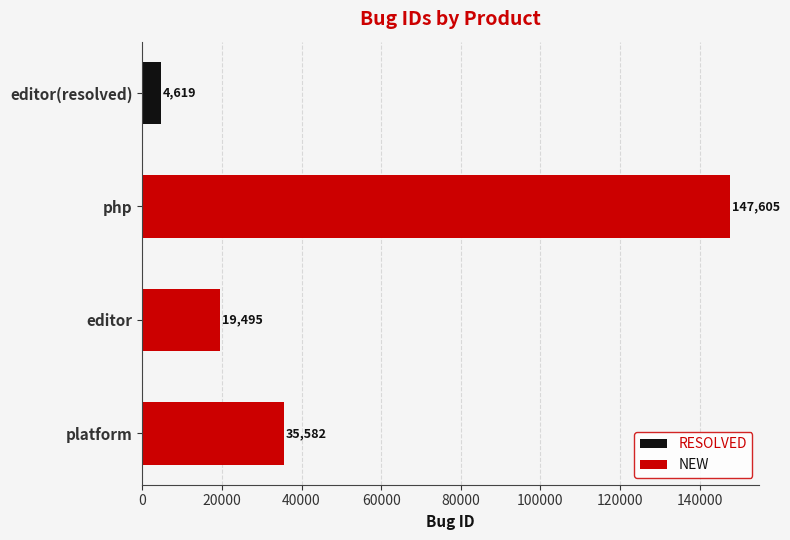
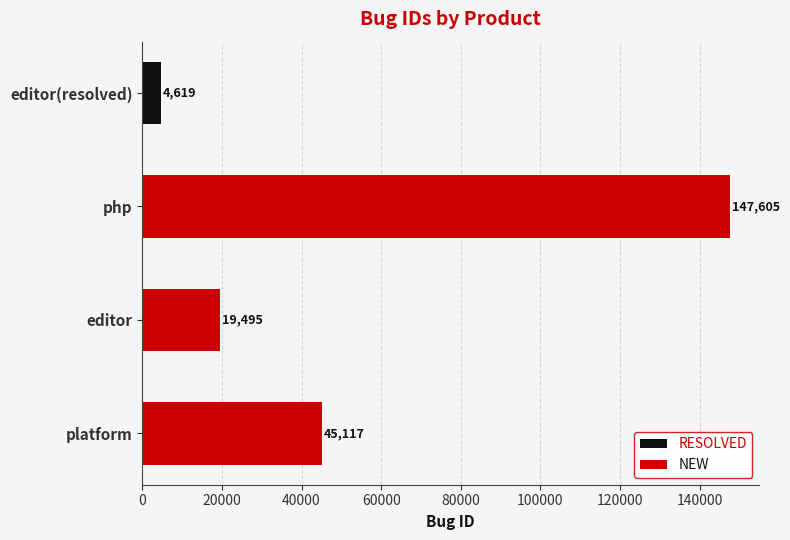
  {
    "RESOLVED": {
      "editor(resolved)": "4,619"
    },
    "NEW": {
      "php": "147,605",
      "editor": "19,495",
-     "platform": "35,582"
+     "platform": "45,117"
    }
  }
